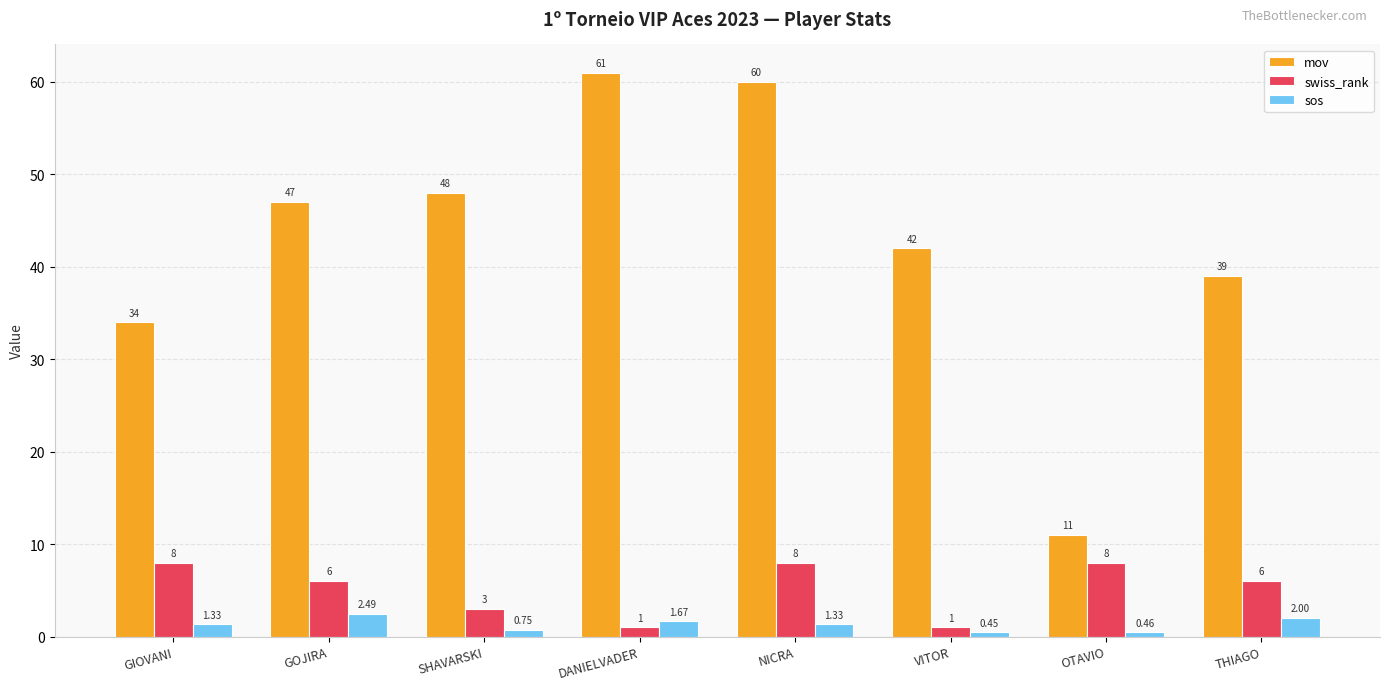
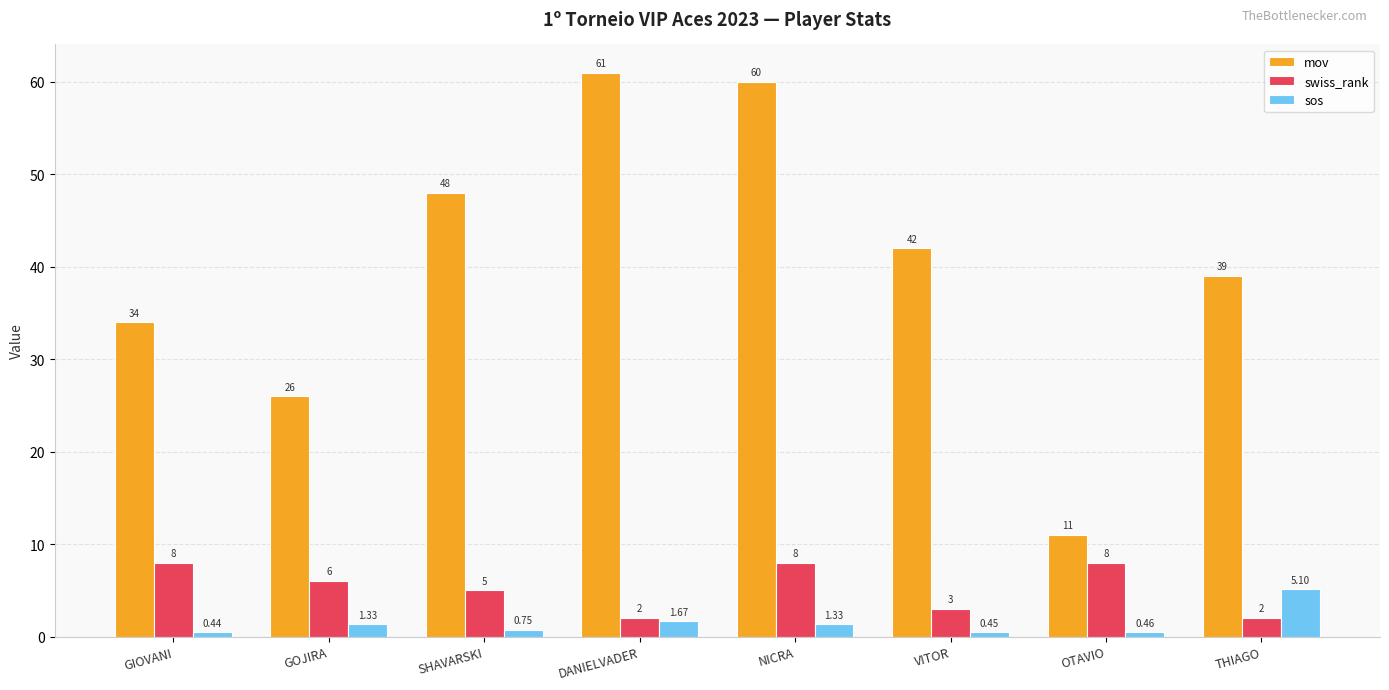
  {
    "mov": {
      "GIOVANI": 34,
-     "GOJIRA": 47,
+     "GOJIRA": 26,
      "SHAVARSKI": 48,
      "DANIELVADER": 61,
      "NICRA": 60,
      "VITOR": 42,
      "OTAVIO": 11,
      "THIAGO": 39
    },
    "swiss_rank": {
      "GIOVANI": 8,
      "GOJIRA": 6,
-     "SHAVARSKI": 3,
-     "DANIELVADER": 1,
+     "SHAVARSKI": 5,
+     "DANIELVADER": 2,
      "NICRA": 8,
-     "VITOR": 1,
+     "VITOR": 3,
      "OTAVIO": 8,
-     "THIAGO": 6
+     "THIAGO": 2
    },
    "sos": {
-     "GIOVANI": 1.33,
-     "GOJIRA": 2.49,
+     "GIOVANI": 0.44,
+     "GOJIRA": 1.33,
      "SHAVARSKI": 0.75,
      "DANIELVADER": 1.67,
      "NICRA": 1.33,
      "VITOR": 0.45,
      "OTAVIO": 0.46,
-     "THIAGO": 2.00
+     "THIAGO": 5.10
    }
  }
